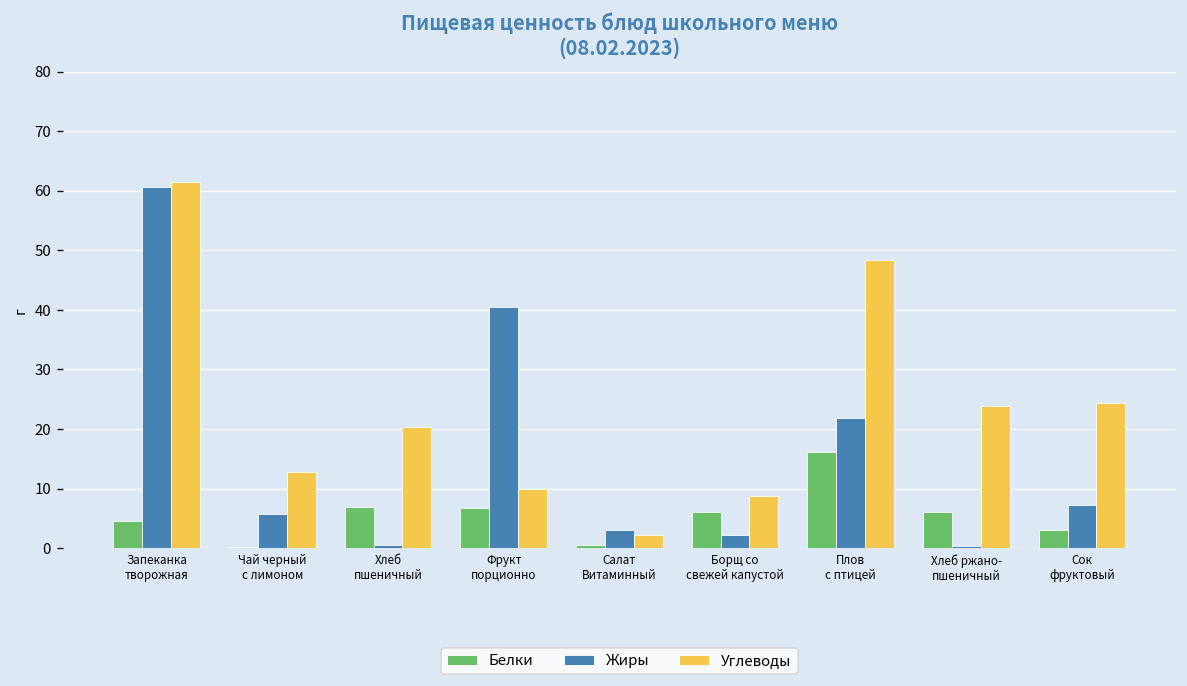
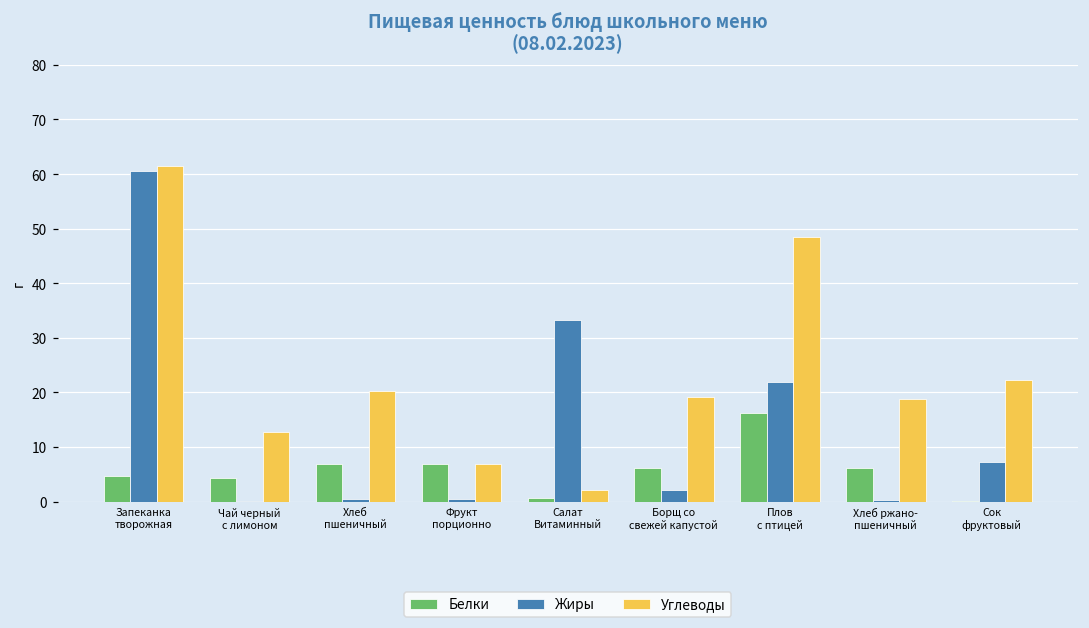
  {
    "Белки": {
      "Запеканка творожная": 5,
-     "Чай черный с лимоном": 0,
+     "Чай черный с лимоном": 4,
      "Хлеб пшеничный": 7,
      "Фрукт порционно": 7,
      "Салат Витаминный": 1,
      "Борщ со свежей капустой": 6,
      "Плов с птицей": 16,
      "Хлеб ржано- пшеничный": 6,
-     "Сок фруктовый": 3
+     "Сок фруктовый": 0
    },
    "Жиры": {
      "Запеканка творожная": 61,
-     "Чай черный с лимоном": 6,
-     "Фрукт порционно": 41,
-     "Салат Витаминный": 3,
+     "Чай черный с лимоном": 0,
+     "Фрукт порционно": 0,
+     "Салат Витаминный": 33,
      "Борщ со свежей капустой": 2,
      "Плов с птицей": 22,
      "Сок фруктовый": 7
    },
    "Углеводы": {
      "Запеканка творожная": 61,
      "Чай черный с лимоном": 13,
      "Хлеб пшеничный": 20,
-     "Фрукт порционно": 10,
+     "Фрукт порционно": 7,
      "Салат Витаминный": 2,
-     "Борщ со свежей капустой": 9,
+     "Борщ со свежей капустой": 19,
      "Плов с птицей": 48,
-     "Хлеб ржано- пшеничный": 24,
-     "Сок фруктовый": 24
+     "Хлеб ржано- пшеничный": 19,
+     "Сок фруктовый": 22
    }
  }
